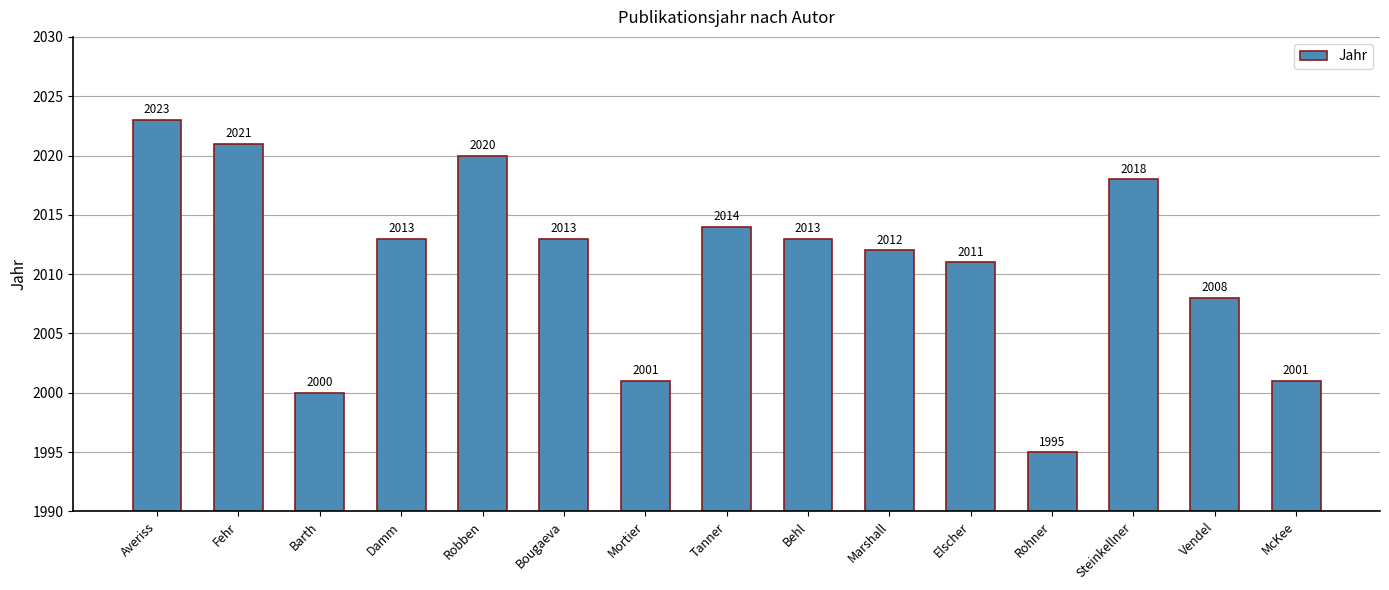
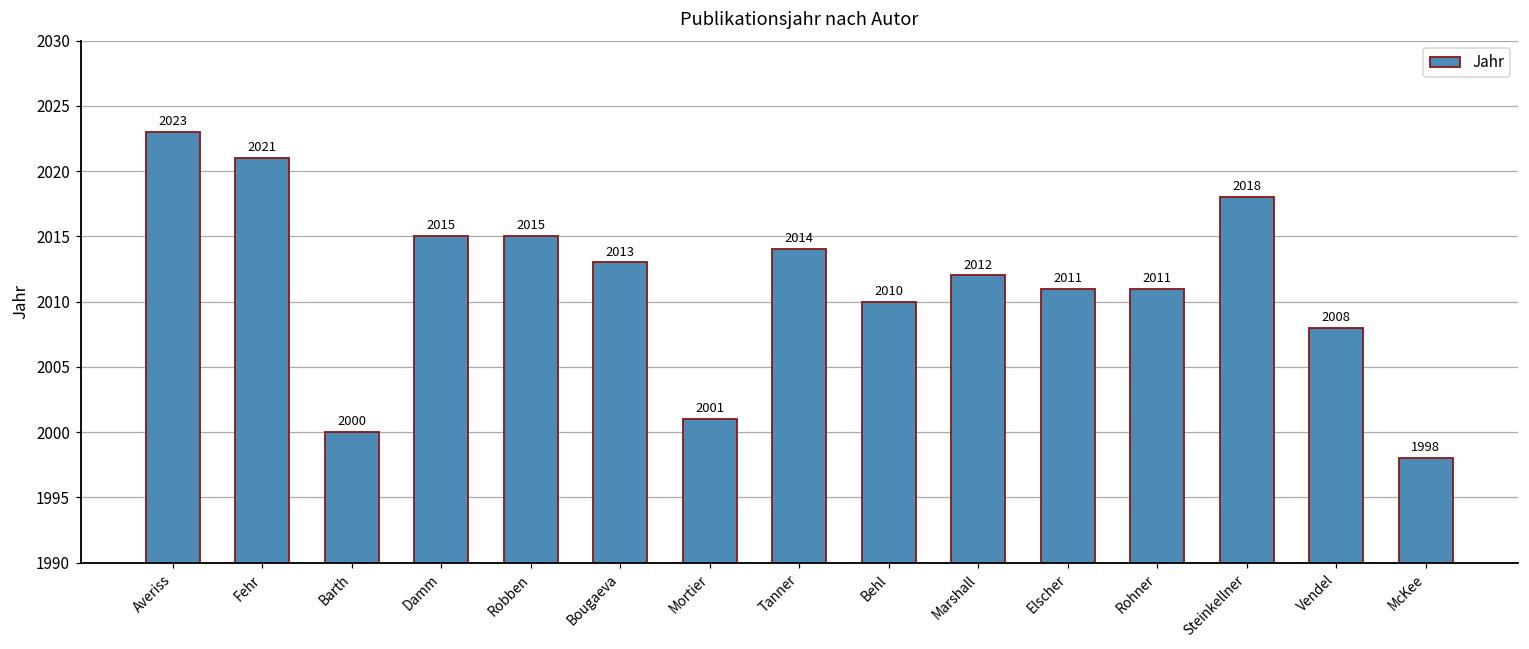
  {
    "Averiss": 2023,
    "Fehr": 2021,
    "Barth": 2000,
-   "Damm": 2013,
-   "Robben": 2020,
+   "Damm": 2015,
+   "Robben": 2015,
    "Bougaeva": 2013,
    "Mortier": 2001,
    "Tanner": 2014,
-   "Behl": 2013,
+   "Behl": 2010,
    "Marshall": 2012,
    "Elscher": 2011,
-   "Rohner": 1995,
+   "Rohner": 2011,
    "Steinkellner": 2018,
    "Vendel": 2008,
-   "McKee": 2001
+   "McKee": 1998
  }
